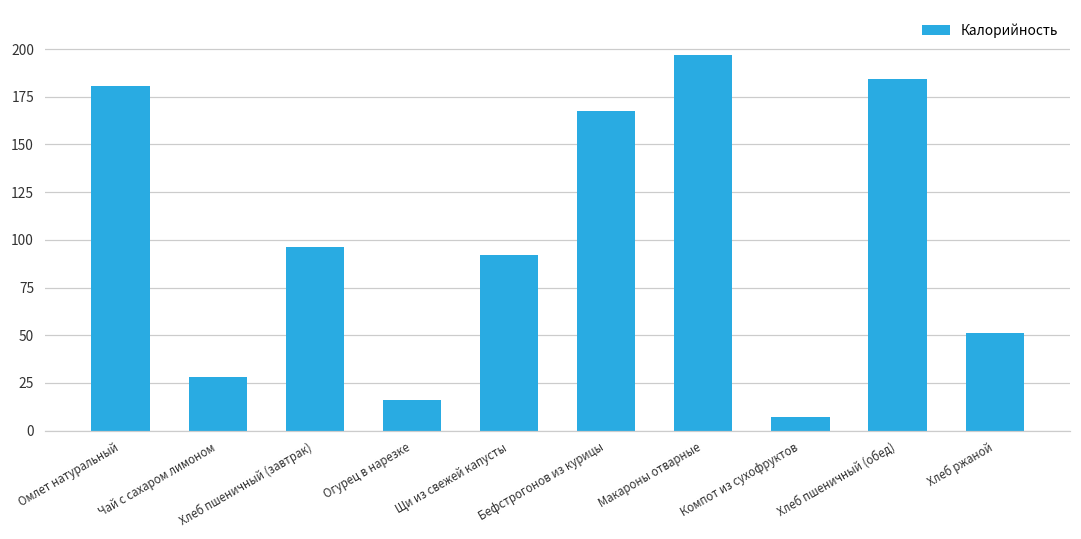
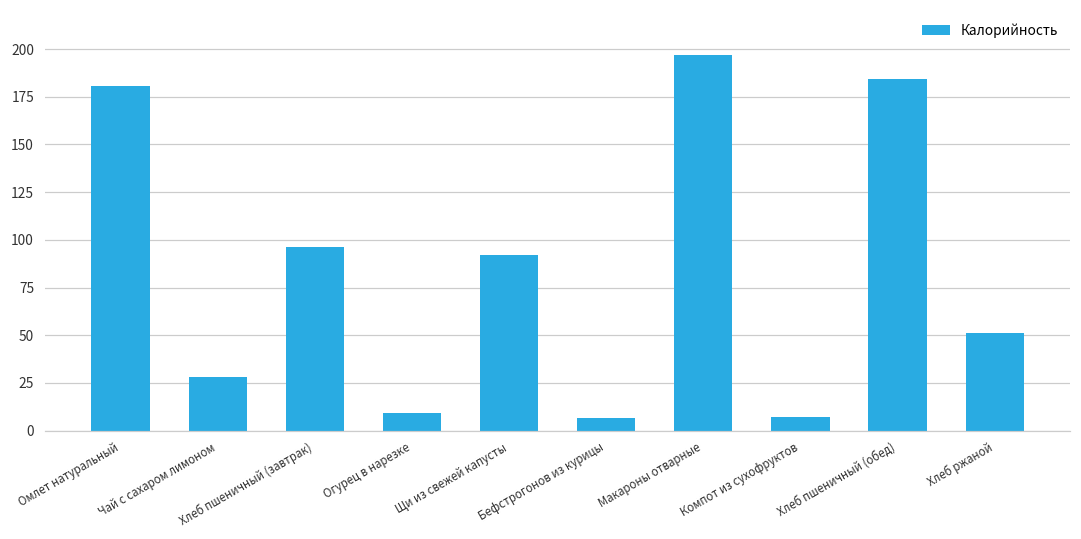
  {
    "Омлет натуральный": 180,
    "Чай с сахаром лимоном": 28,
    "Хлеб пшеничный (завтрак)": 97,
-   "Огурец в нарезке": 16,
+   "Огурец в нарезке": 9,
    "Щи из свежей капусты": 92,
-   "Бефстрогонов из курицы": 167,
+   "Бефстрогонов из курицы": 6,
    "Макароны отварные": 197,
    "Компот из сухофруктов": 7,
    "Хлеб пшеничный (обед)": 185,
    "Хлеб ржаной": 51
  }
